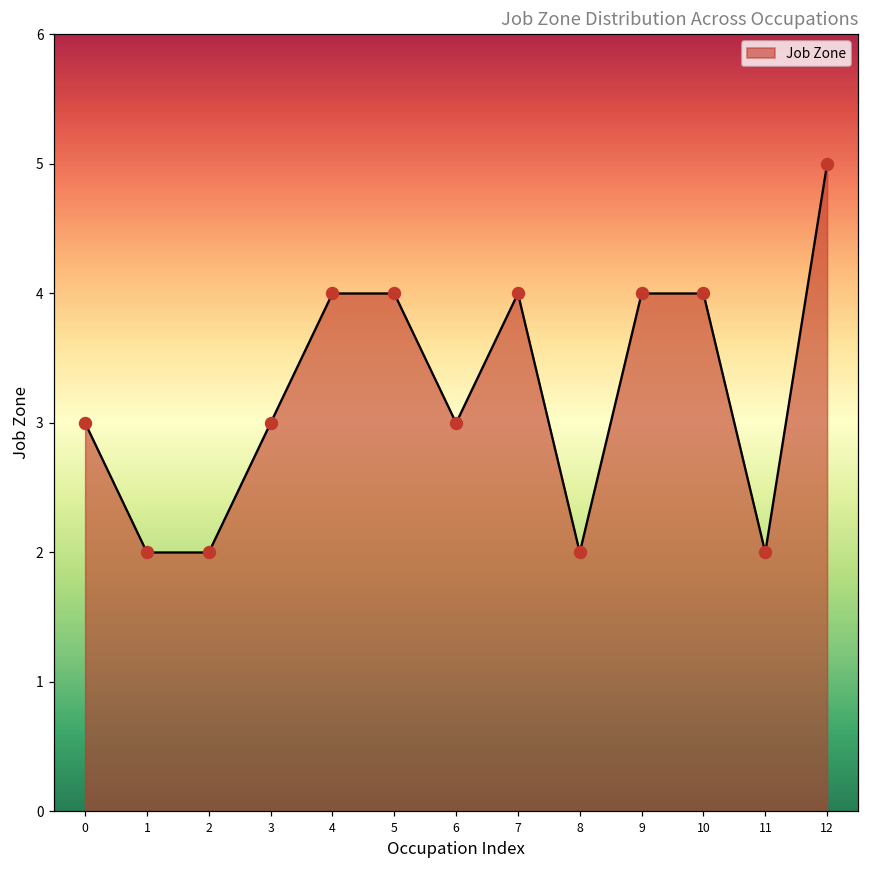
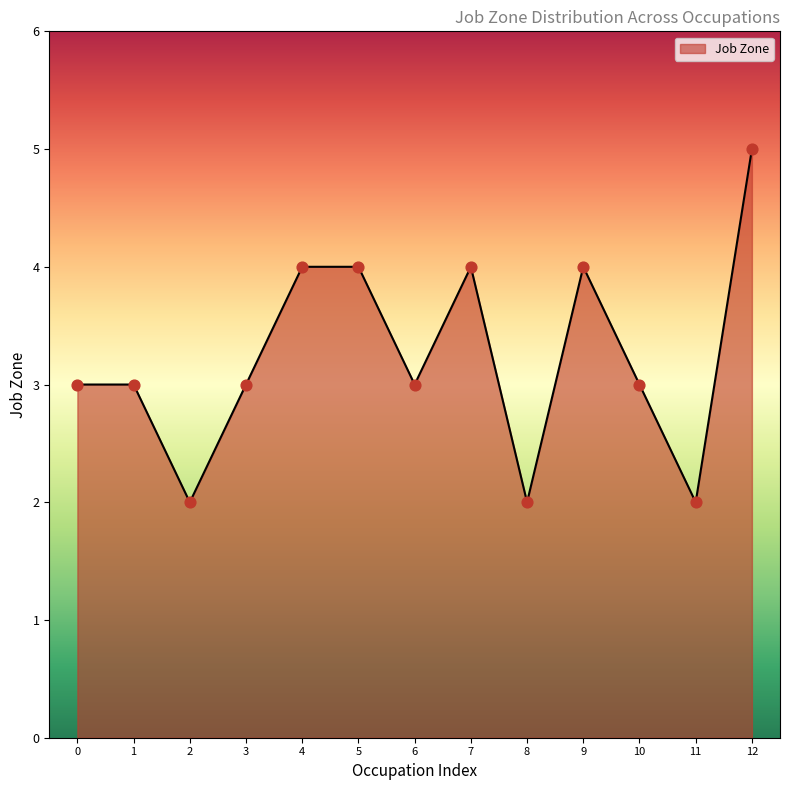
  {
    "0": 3,
-   "1": 2,
+   "1": 3,
    "2": 2,
    "3": 3,
    "4": 4,
    "5": 4,
    "6": 3,
    "7": 4,
    "8": 2,
    "9": 4,
-   "10": 4,
+   "10": 3,
    "11": 2,
    "12": 5
  }
